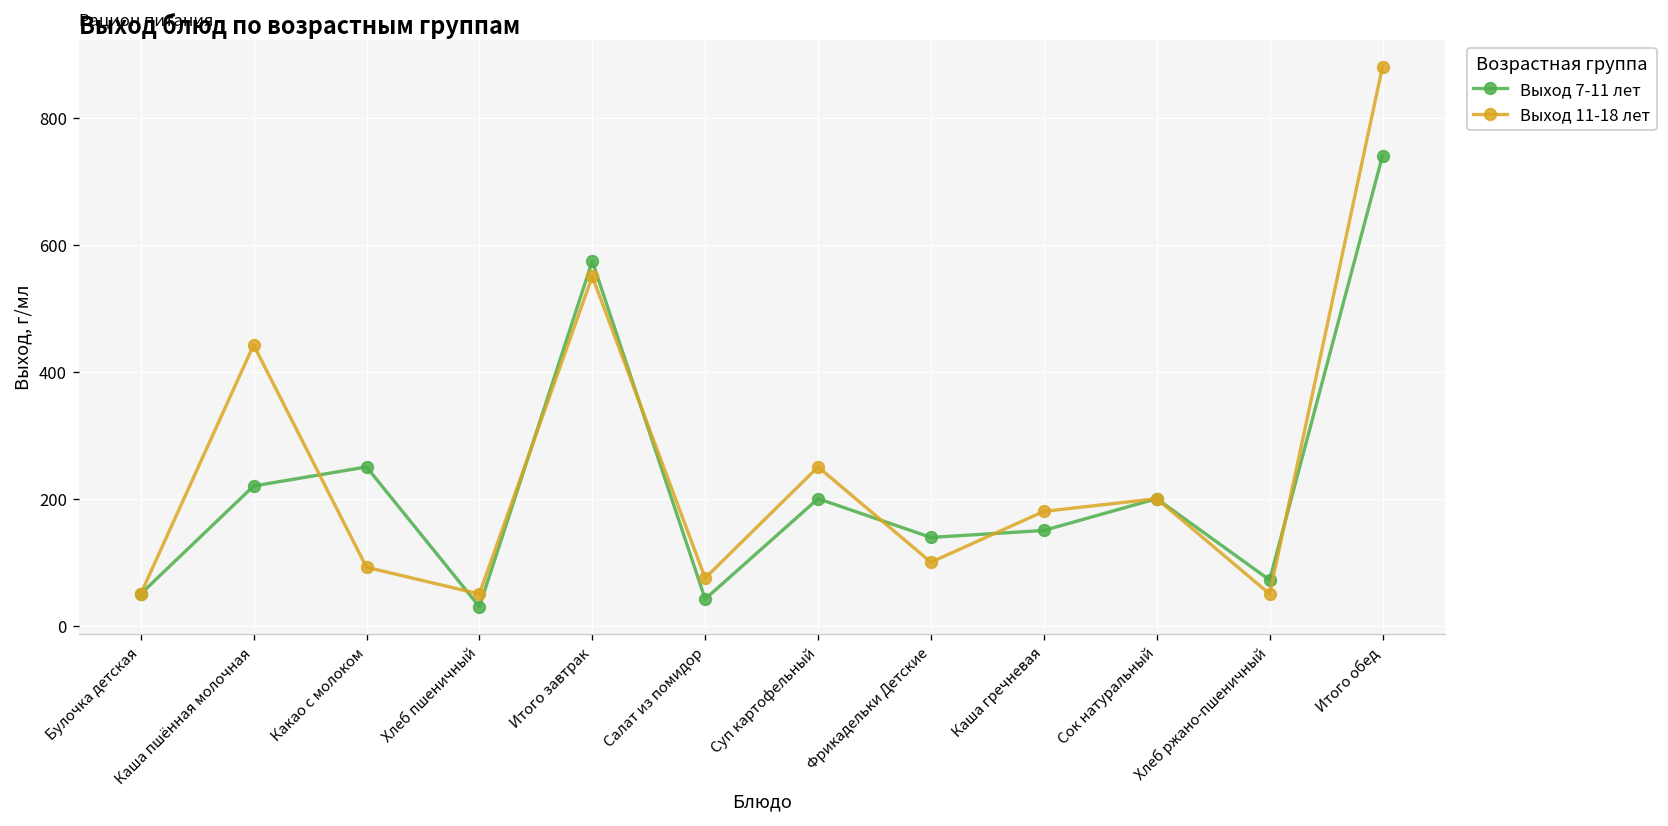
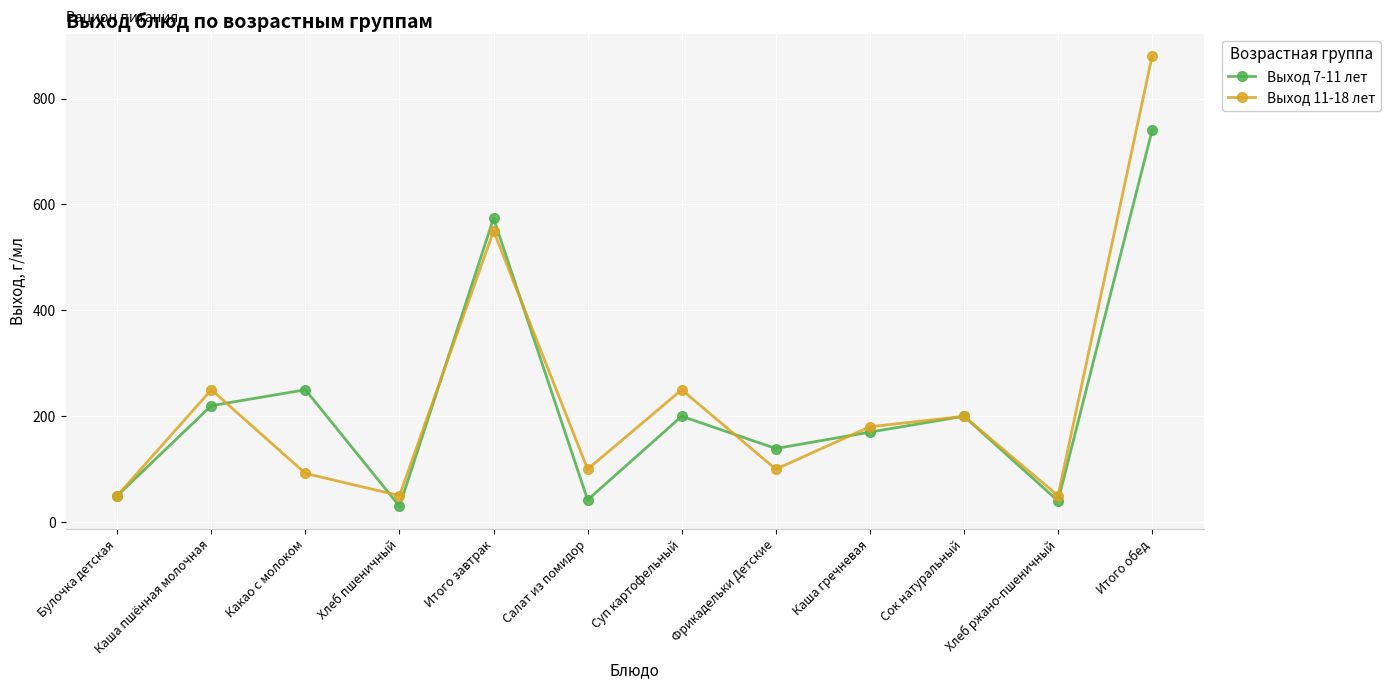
  {
    "Выход 7-11 лет": {
      "Каша пшённая молочная": 220,
      "Какао с молоком": 250,
      "Хлеб пшеничный": 30,
      "Итого завтрак": 570,
      "Салат из помидор": 40,
      "Суп картофельный": 200,
      "Фрикадельки Детские": 140,
-     "Каша гречневая": 150,
-     "Хлеб ржано-пшеничный": 70,
+     "Каша гречневая": 170,
+     "Хлеб ржано-пшеничный": 40,
      "Итого обед": 740
    },
    "Выход 11-18 лет": {
-     "Каша пшённая молочная": 440,
+     "Каша пшённая молочная": 250,
      "Какао с молоком": 90,
      "Хлеб пшеничный": 50,
      "Итого завтрак": 550,
-     "Салат из помидор": 80,
+     "Салат из помидор": 100,
      "Суп картофельный": 250,
      "Фрикадельки Детские": 100,
      "Каша гречневая": 180,
      "Хлеб ржано-пшеничный": 50,
      "Итого обед": 880
    }
  }
